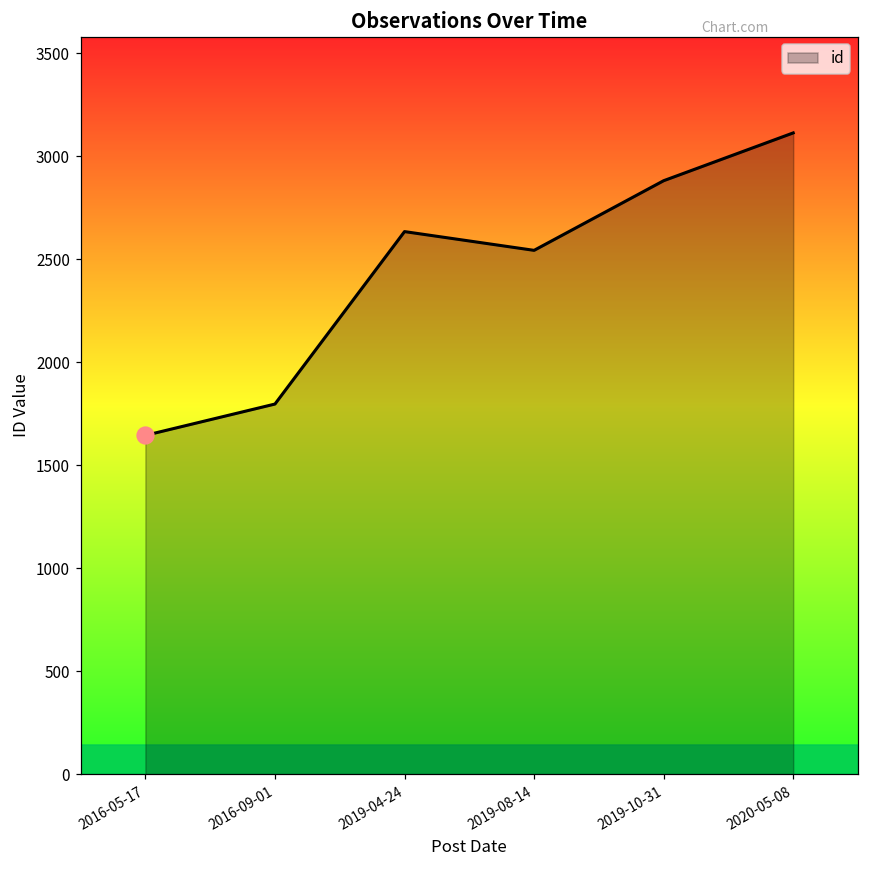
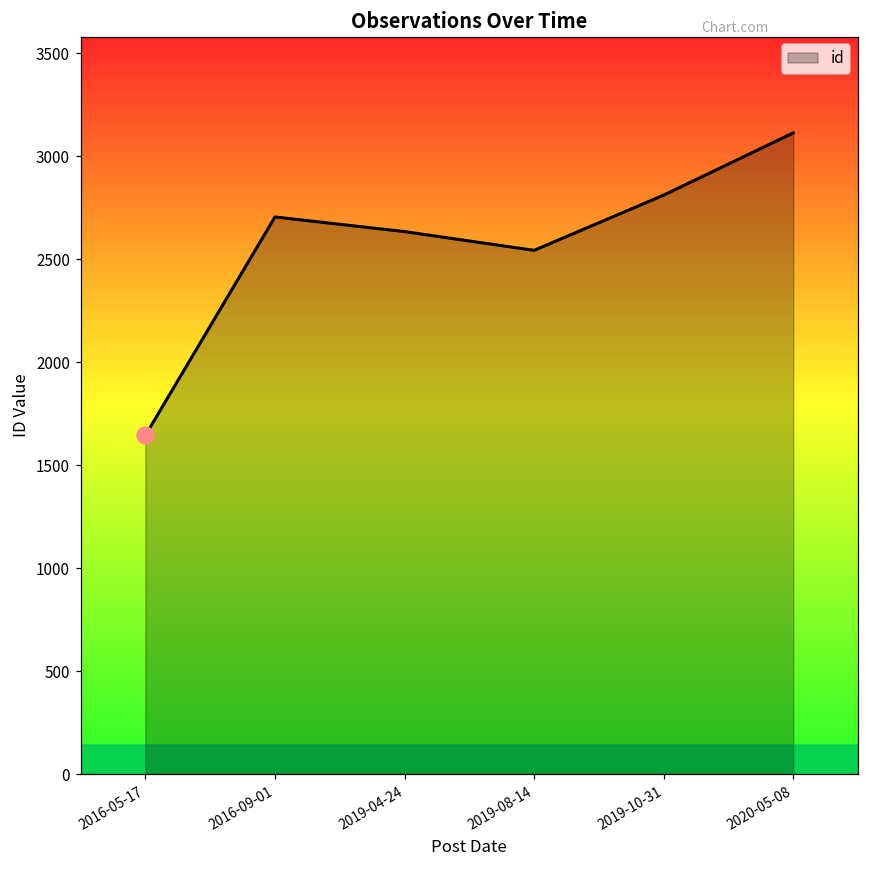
  {
    "id": {
-     "2016-09-01": 1800,
+     "2016-09-01": 2710,
      "2019-04-24": 2640,
      "2019-08-14": 2540,
-     "2019-10-31": 2880,
+     "2019-10-31": 2810,
      "2020-05-08": 3110
    }
  }
